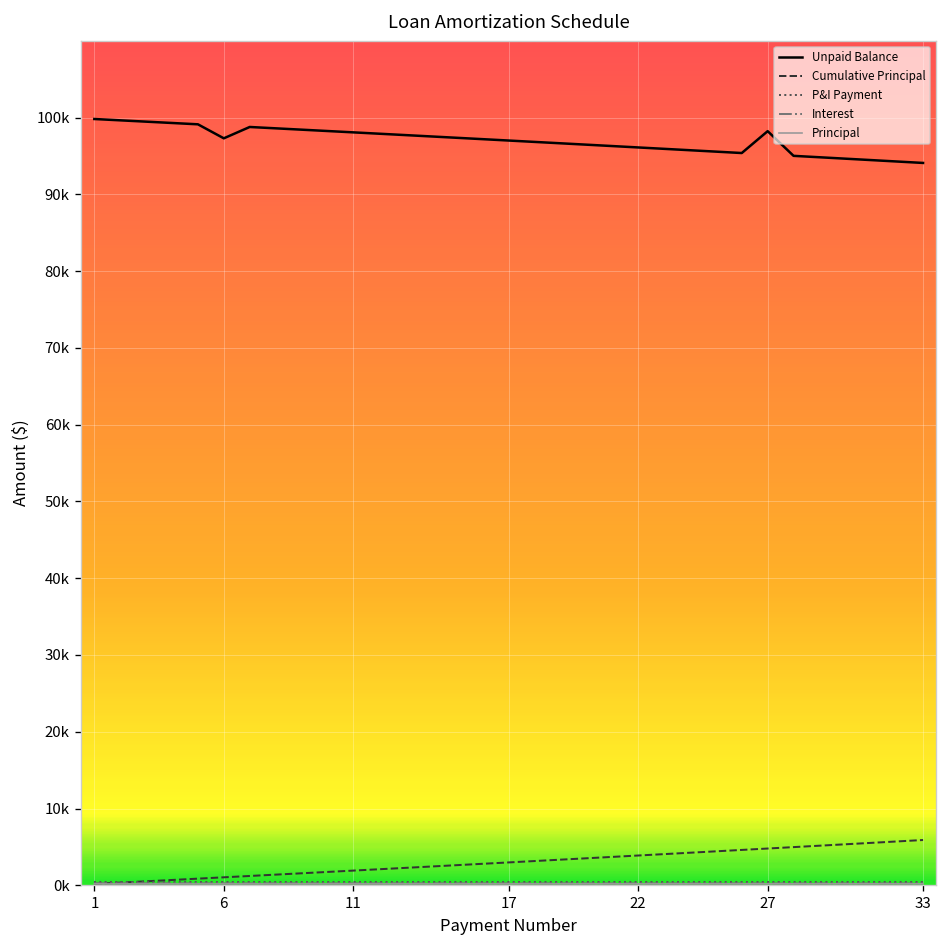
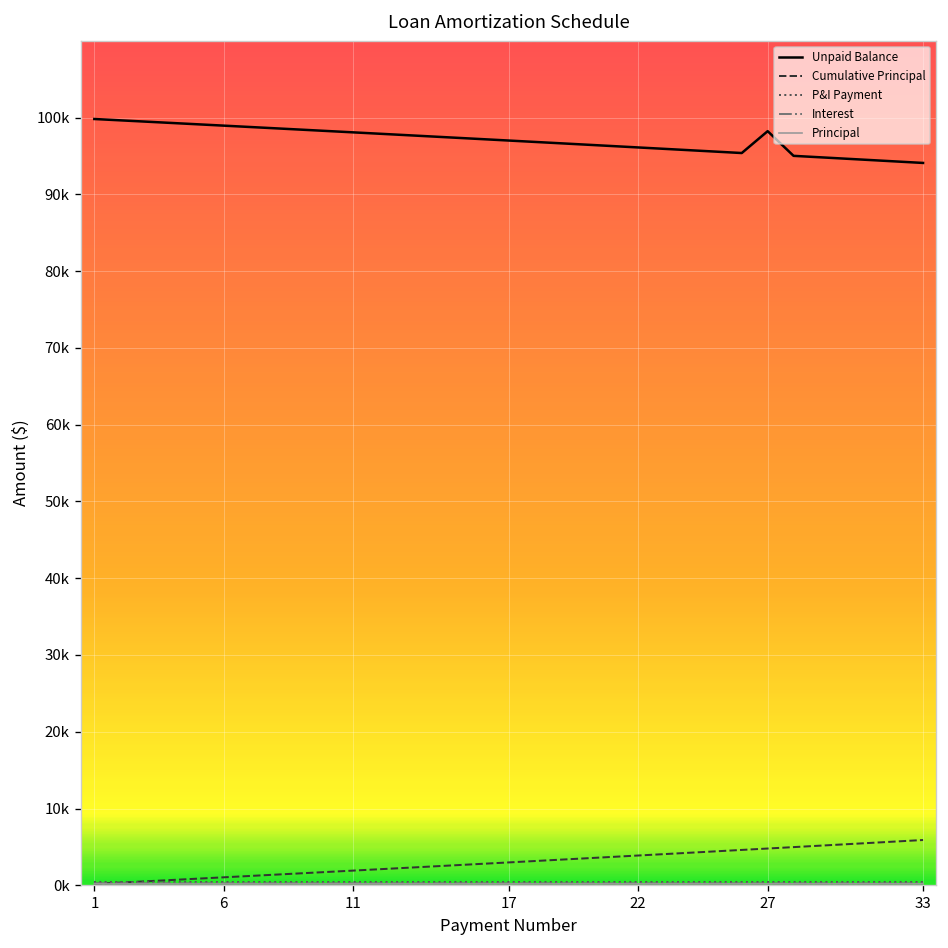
  {
    "Unpaid Balance": {
      "1": 100000,
-     "6": 97000,
+     "6": 99000,
      "11": 98000,
      "17": 97000,
      "22": 96000,
      "27": 98000,
      "33": 94000
    }
  }
